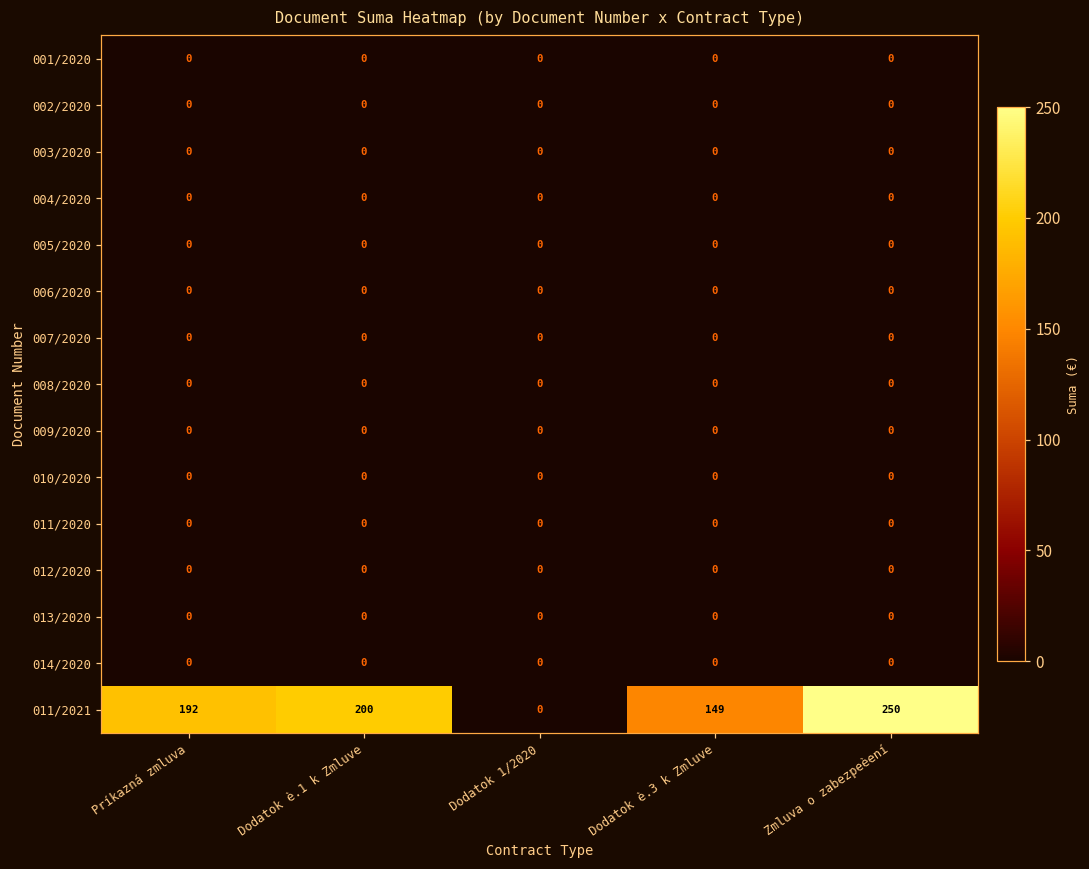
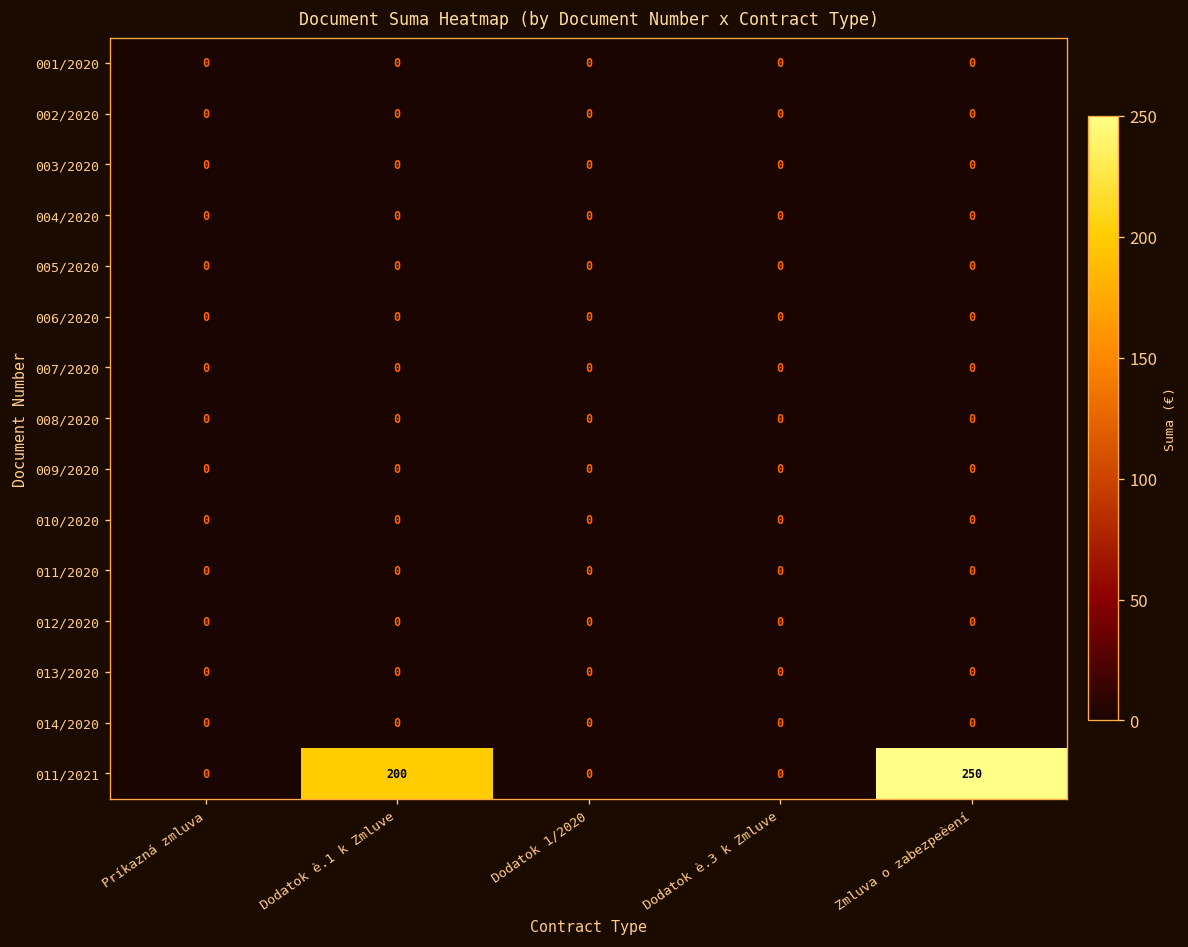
  {
    "001/2020": {
      "Príkazná zmluva": 0,
      "Dodatok è.1 k Zmluve": 0,
      "Dodatok 1/2020": 0,
      "Dodatok è.3 k Zmluve": 0,
      "Zmluva o zabezpeèení": 0
    },
    "002/2020": {
      "Príkazná zmluva": 0,
      "Dodatok è.1 k Zmluve": 0,
      "Dodatok 1/2020": 0,
      "Dodatok è.3 k Zmluve": 0,
      "Zmluva o zabezpeèení": 0
    },
    "003/2020": {
      "Príkazná zmluva": 0,
      "Dodatok è.1 k Zmluve": 0,
      "Dodatok 1/2020": 0,
      "Dodatok è.3 k Zmluve": 0,
      "Zmluva o zabezpeèení": 0
    },
    "004/2020": {
      "Príkazná zmluva": 0,
      "Dodatok è.1 k Zmluve": 0,
      "Dodatok 1/2020": 0,
      "Dodatok è.3 k Zmluve": 0,
      "Zmluva o zabezpeèení": 0
    },
    "005/2020": {
      "Príkazná zmluva": 0,
      "Dodatok è.1 k Zmluve": 0,
      "Dodatok 1/2020": 0,
      "Dodatok è.3 k Zmluve": 0,
      "Zmluva o zabezpeèení": 0
    },
    "006/2020": {
      "Príkazná zmluva": 0,
      "Dodatok è.1 k Zmluve": 0,
      "Dodatok 1/2020": 0,
      "Dodatok è.3 k Zmluve": 0,
      "Zmluva o zabezpeèení": 0
    },
    "007/2020": {
      "Príkazná zmluva": 0,
      "Dodatok è.1 k Zmluve": 0,
      "Dodatok 1/2020": 0,
      "Dodatok è.3 k Zmluve": 0,
      "Zmluva o zabezpeèení": 0
    },
    "008/2020": {
      "Príkazná zmluva": 0,
      "Dodatok è.1 k Zmluve": 0,
      "Dodatok 1/2020": 0,
      "Dodatok è.3 k Zmluve": 0,
      "Zmluva o zabezpeèení": 0
    },
    "009/2020": {
      "Príkazná zmluva": 0,
      "Dodatok è.1 k Zmluve": 0,
      "Dodatok 1/2020": 0,
      "Dodatok è.3 k Zmluve": 0,
      "Zmluva o zabezpeèení": 0
    },
    "010/2020": {
      "Príkazná zmluva": 0,
      "Dodatok è.1 k Zmluve": 0,
      "Dodatok 1/2020": 0,
      "Dodatok è.3 k Zmluve": 0,
      "Zmluva o zabezpeèení": 0
    },
    "011/2020": {
      "Príkazná zmluva": 0,
      "Dodatok è.1 k Zmluve": 0,
      "Dodatok 1/2020": 0,
      "Dodatok è.3 k Zmluve": 0,
      "Zmluva o zabezpeèení": 0
    },
    "012/2020": {
      "Príkazná zmluva": 0,
      "Dodatok è.1 k Zmluve": 0,
      "Dodatok 1/2020": 0,
      "Dodatok è.3 k Zmluve": 0,
      "Zmluva o zabezpeèení": 0
    },
    "013/2020": {
      "Príkazná zmluva": 0,
      "Dodatok è.1 k Zmluve": 0,
      "Dodatok 1/2020": 0,
      "Dodatok è.3 k Zmluve": 0,
      "Zmluva o zabezpeèení": 0
    },
    "014/2020": {
      "Príkazná zmluva": 0,
      "Dodatok è.1 k Zmluve": 0,
      "Dodatok 1/2020": 0,
      "Dodatok è.3 k Zmluve": 0,
      "Zmluva o zabezpeèení": 0
    },
    "011/2021": {
-     "Príkazná zmluva": 192,
+     "Príkazná zmluva": 0,
      "Dodatok è.1 k Zmluve": 200,
      "Dodatok 1/2020": 0,
-     "Dodatok è.3 k Zmluve": 149,
+     "Dodatok è.3 k Zmluve": 0,
      "Zmluva o zabezpeèení": 250
    }
  }
